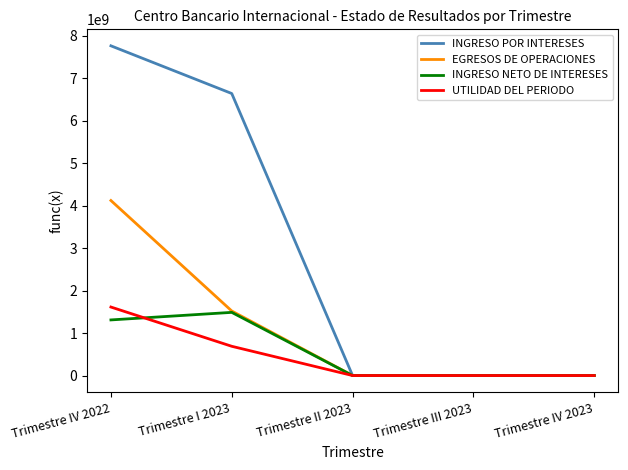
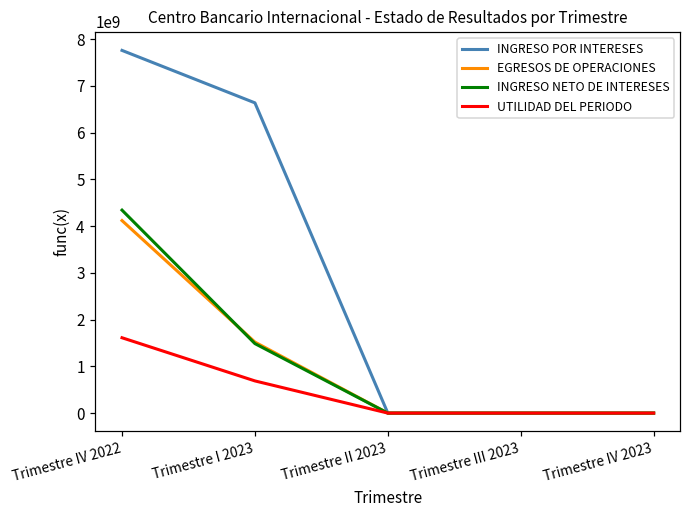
  {
    "INGRESO POR INTERESES": {
      "Trimestre IV 2022": 7800000000,
      "Trimestre I 2023": 6600000000
    },
    "EGRESOS DE OPERACIONES": {
      "Trimestre IV 2022": 4100000000
    },
    "INGRESO NETO DE INTERESES": {
-     "Trimestre IV 2022": 1300000000
+     "Trimestre IV 2022": 4300000000
    },
    "UTILIDAD DEL PERIODO": {
      "Trimestre IV 2022": 1600000000,
      "Trimestre I 2023": 700000000
    }
  }
